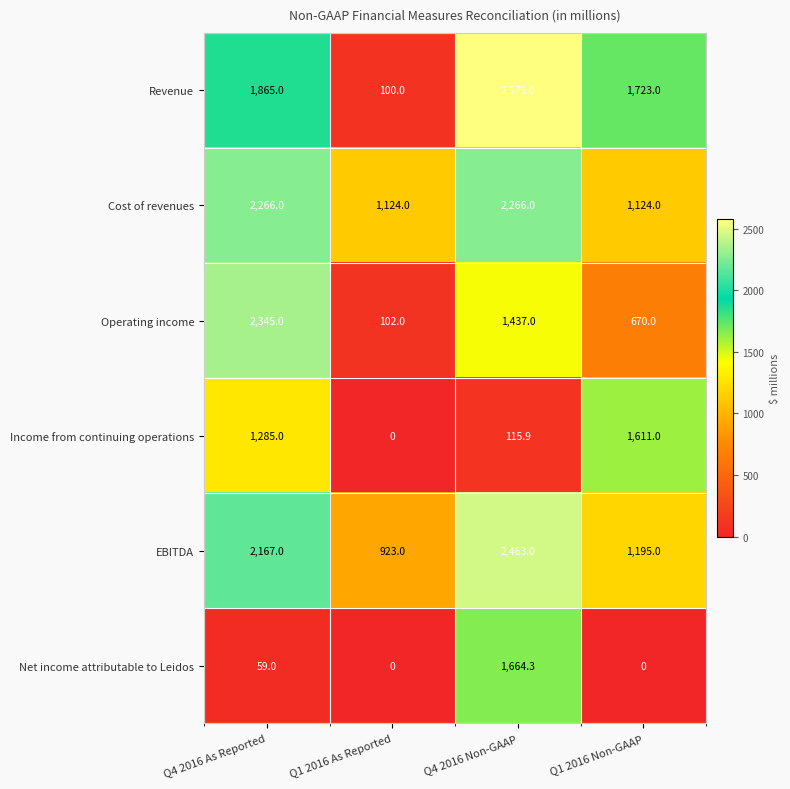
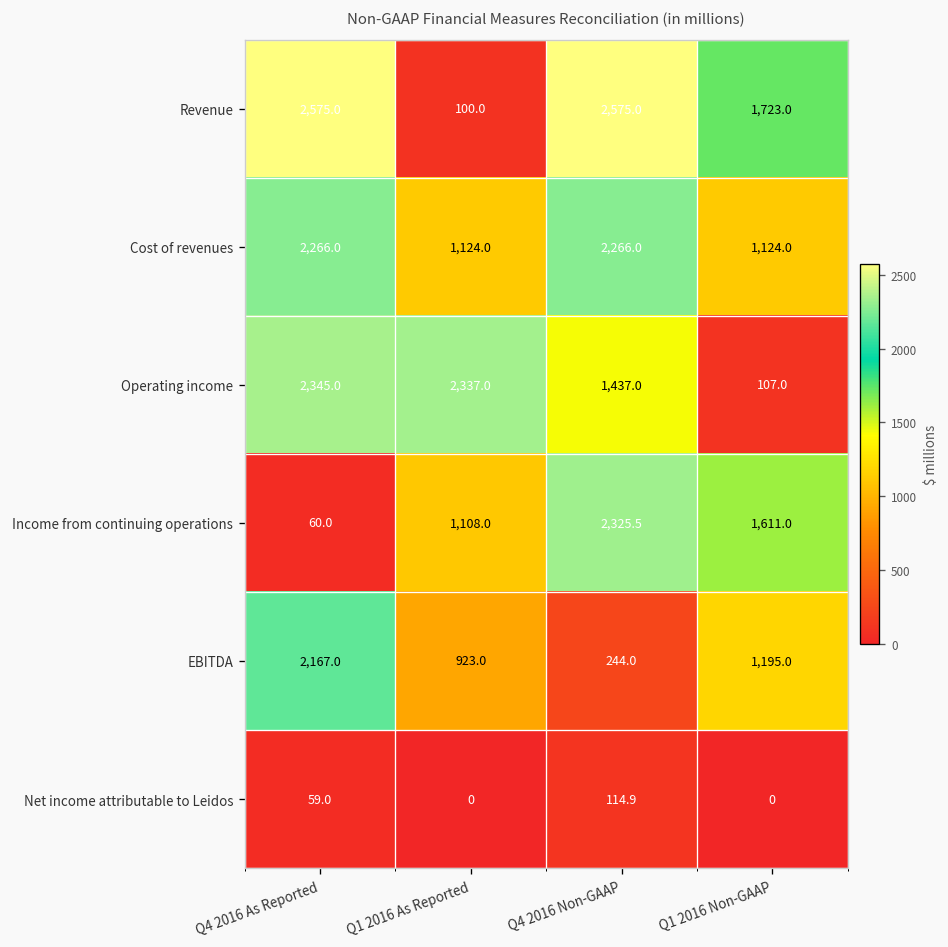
  {
    "Revenue": {
-     "Q4 2016 As Reported": "1,865.0",
+     "Q4 2016 As Reported": "2,575.0",
      "Q1 2016 As Reported": "100.0",
      "Q4 2016 Non-GAAP": "2,575.0",
      "Q1 2016 Non-GAAP": "1,723.0"
    },
    "Cost of revenues": {
      "Q4 2016 As Reported": "2,266.0",
      "Q1 2016 As Reported": "1,124.0",
      "Q4 2016 Non-GAAP": "2,266.0",
      "Q1 2016 Non-GAAP": "1,124.0"
    },
    "Operating income": {
      "Q4 2016 As Reported": "2,345.0",
-     "Q1 2016 As Reported": "102.0",
+     "Q1 2016 As Reported": "2,337.0",
      "Q4 2016 Non-GAAP": "1,437.0",
-     "Q1 2016 Non-GAAP": "670.0"
+     "Q1 2016 Non-GAAP": "107.0"
    },
    "Income from continuing operations": {
-     "Q4 2016 As Reported": "1,285.0",
-     "Q1 2016 As Reported": "0",
-     "Q4 2016 Non-GAAP": "115.9",
+     "Q4 2016 As Reported": "60.0",
+     "Q1 2016 As Reported": "1,108.0",
+     "Q4 2016 Non-GAAP": "2,325.5",
      "Q1 2016 Non-GAAP": "1,611.0"
    },
    "EBITDA": {
      "Q4 2016 As Reported": "2,167.0",
      "Q1 2016 As Reported": "923.0",
-     "Q4 2016 Non-GAAP": "2,463.0",
+     "Q4 2016 Non-GAAP": "244.0",
      "Q1 2016 Non-GAAP": "1,195.0"
    },
    "Net income attributable to Leidos": {
      "Q4 2016 As Reported": "59.0",
      "Q1 2016 As Reported": "0",
-     "Q4 2016 Non-GAAP": "1,664.3",
+     "Q4 2016 Non-GAAP": "114.9",
      "Q1 2016 Non-GAAP": "0"
    }
  }
